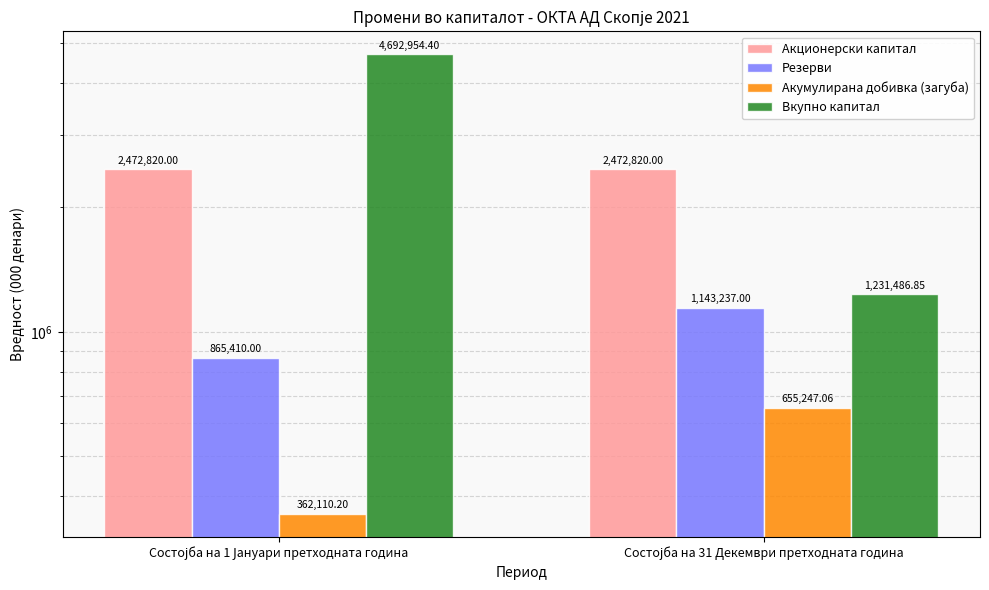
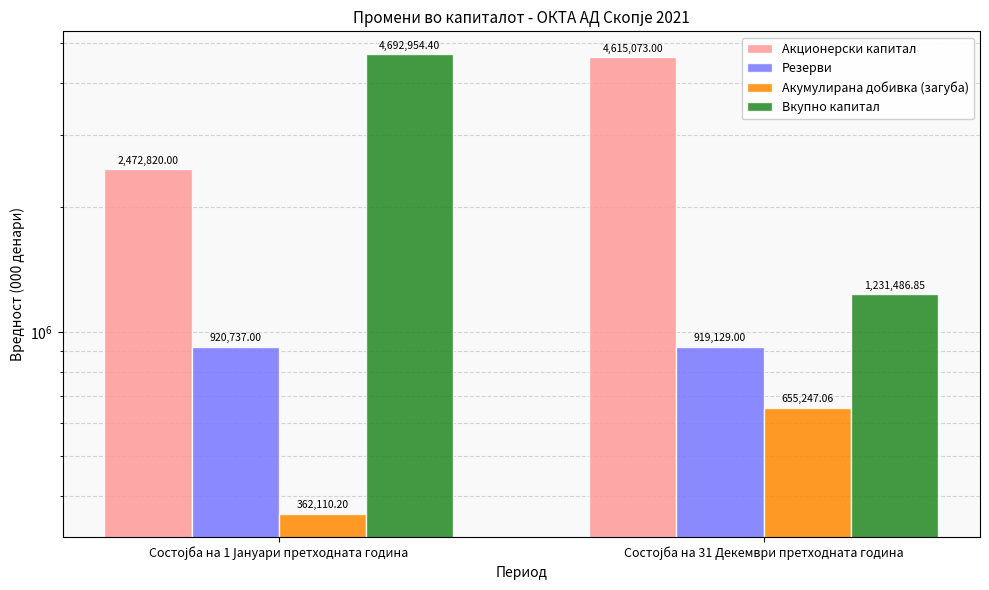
  {
    "Акционерски капитал": {
      "Состојба на 1 Јануари претходната година": "2,472,820.00",
-     "Состојба на 31 Декември претходната година": "2,472,820.00"
+     "Состојба на 31 Декември претходната година": "4,615,073.00"
    },
    "Резерви": {
-     "Состојба на 1 Јануари претходната година": "865,410.00",
-     "Состојба на 31 Декември претходната година": "1,143,237.00"
+     "Состојба на 1 Јануари претходната година": "920,737.00",
+     "Состојба на 31 Декември претходната година": "919,129.00"
    },
    "Акумулирана добивка (загуба)": {
      "Состојба на 1 Јануари претходната година": "362,110.20",
      "Состојба на 31 Декември претходната година": "655,247.06"
    },
    "Вкупно капитал": {
      "Состојба на 1 Јануари претходната година": "4,692,954.40",
      "Состојба на 31 Декември претходната година": "1,231,486.85"
    }
  }
